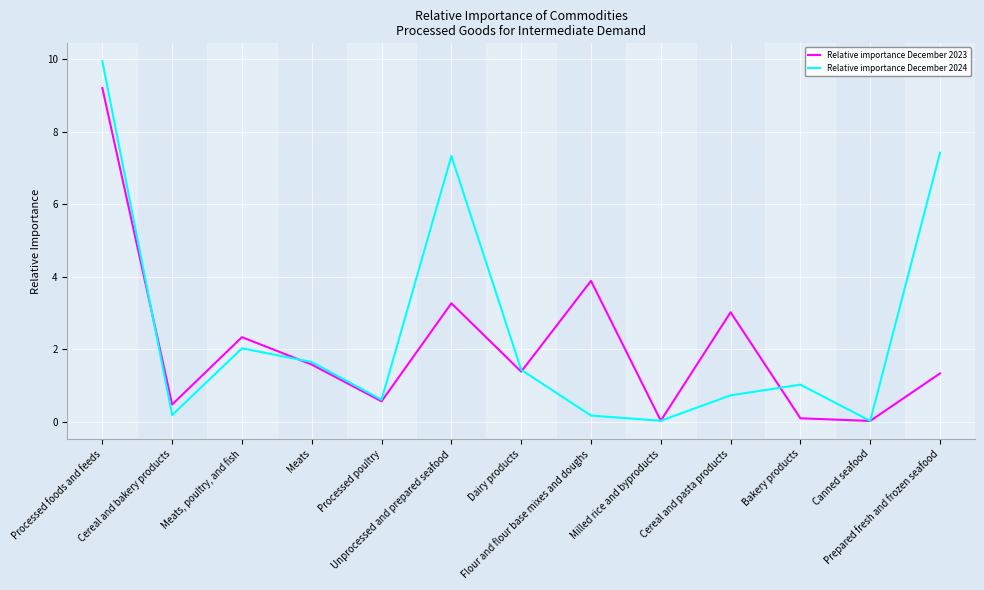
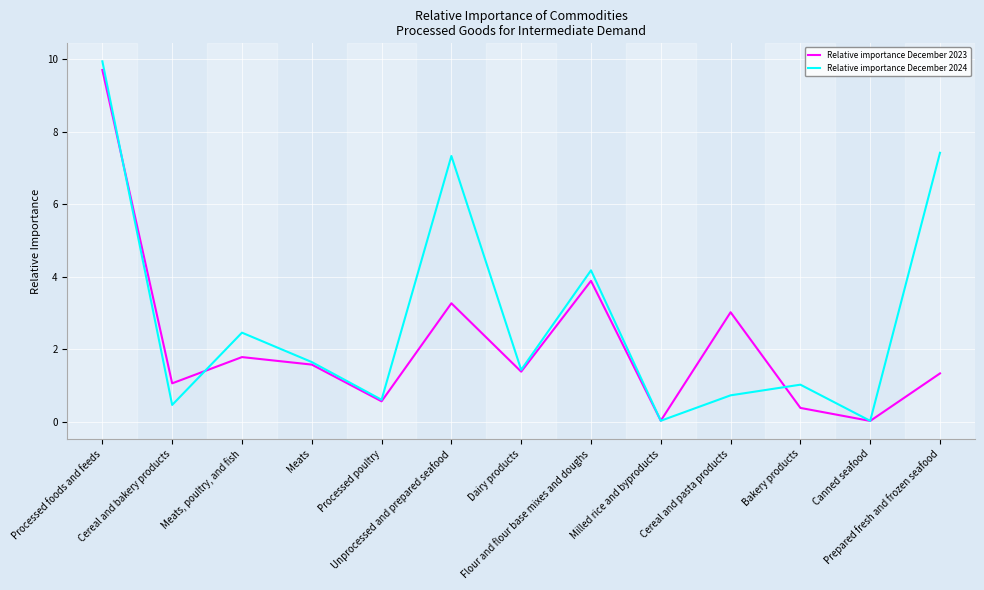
  {
    "Relative importance December 2023": {
-     "Processed foods and feeds": 9.2,
-     "Cereal and bakery products": 0.5,
-     "Meats, poultry, and fish": 2.3,
+     "Processed foods and feeds": 9.7,
+     "Cereal and bakery products": 1.1,
+     "Meats, poultry, and fish": 1.8,
      "Unprocessed and prepared seafood": 3.3,
      "Flour and flour base mixes and doughs": 3.9,
      "Cereal and pasta products": 3.0,
-     "Bakery products": 0.1,
+     "Bakery products": 0.4,
      "Prepared fresh and frozen seafood": 1.3
    },
    "Relative importance December 2024": {
      "Processed foods and feeds": 9.9,
-     "Cereal and bakery products": 0.2,
-     "Meats, poultry, and fish": 2.0,
+     "Cereal and bakery products": 0.5,
+     "Meats, poultry, and fish": 2.5,
      "Unprocessed and prepared seafood": 7.3,
-     "Flour and flour base mixes and doughs": 0.2,
+     "Flour and flour base mixes and doughs": 4.2,
      "Cereal and pasta products": 0.7,
      "Bakery products": 1.0,
      "Prepared fresh and frozen seafood": 7.4
    }
  }
